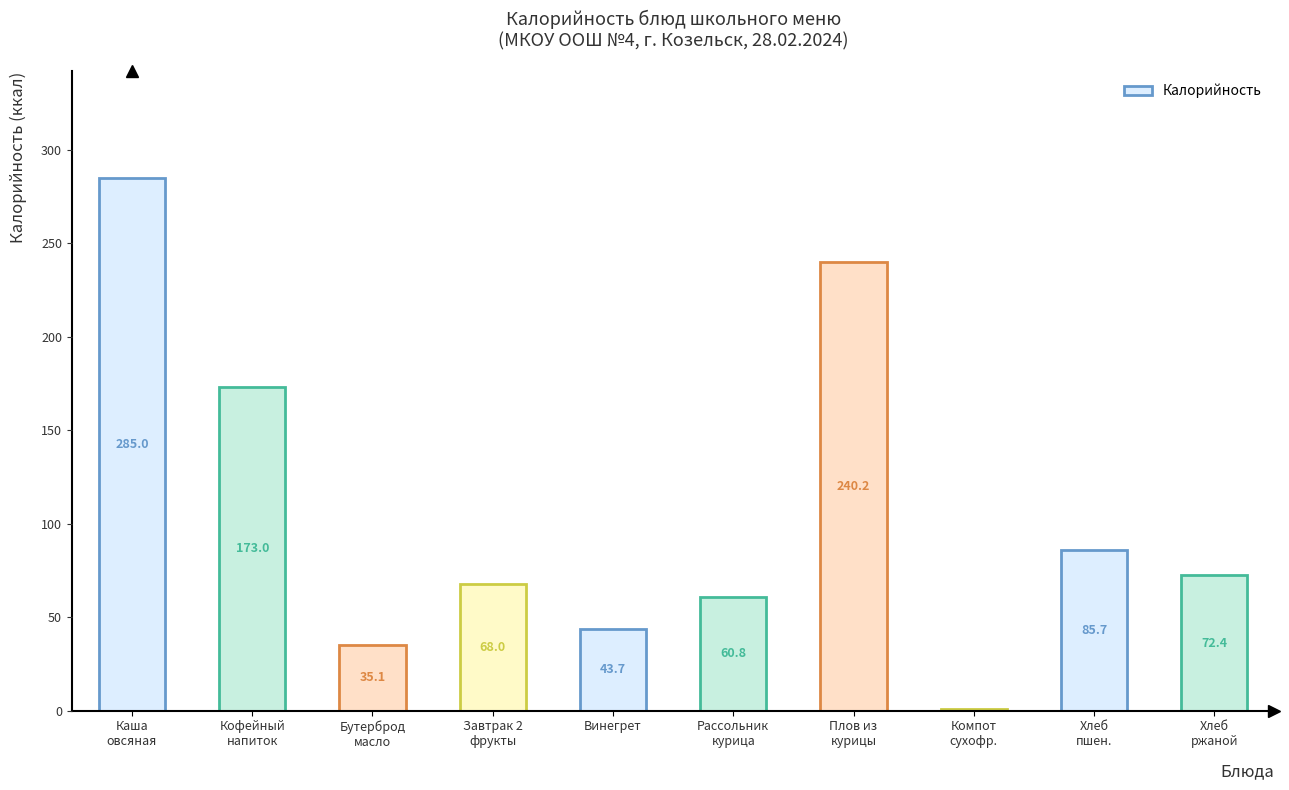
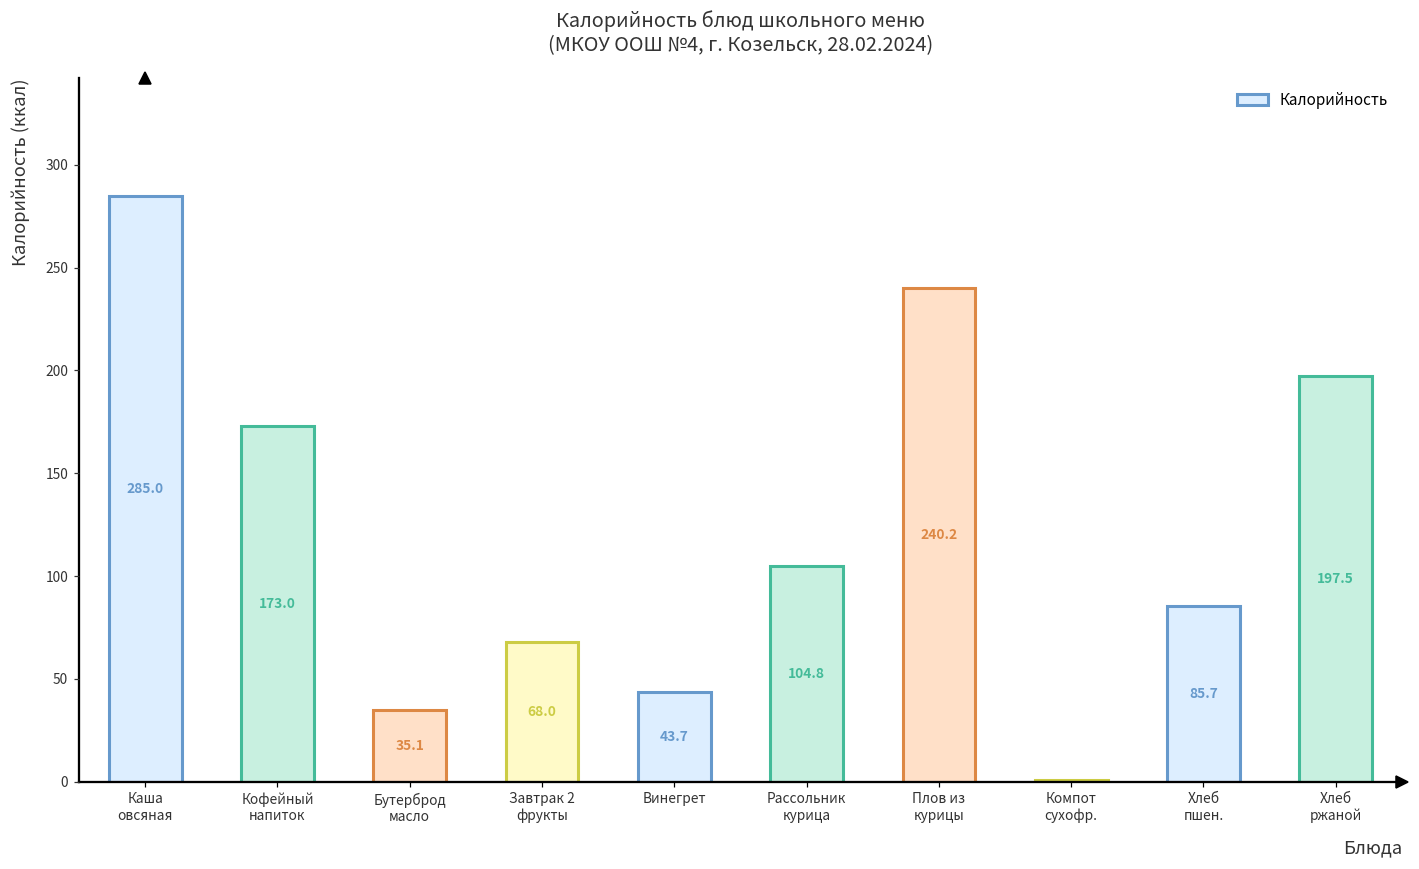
  {
    "Каша овсяная": 285.0,
    "Кофейный напиток": 173.0,
    "Бутерброд масло": 35.1,
    "Завтрак 2 фрукты": 68.0,
    "Винегрет": 43.7,
-   "Рассольник курица": 60.8,
+   "Рассольник курица": 104.8,
    "Плов из курицы": 240.2,
    "Хлеб пшен.": 85.7,
-   "Хлеб ржаной": 72.4
+   "Хлеб ржаной": 197.5
  }
